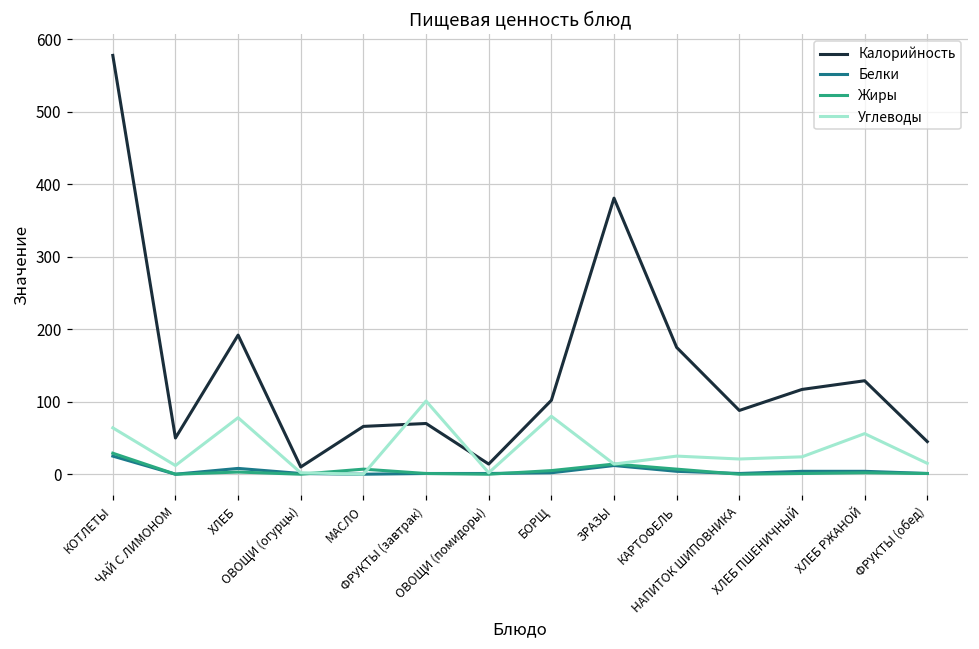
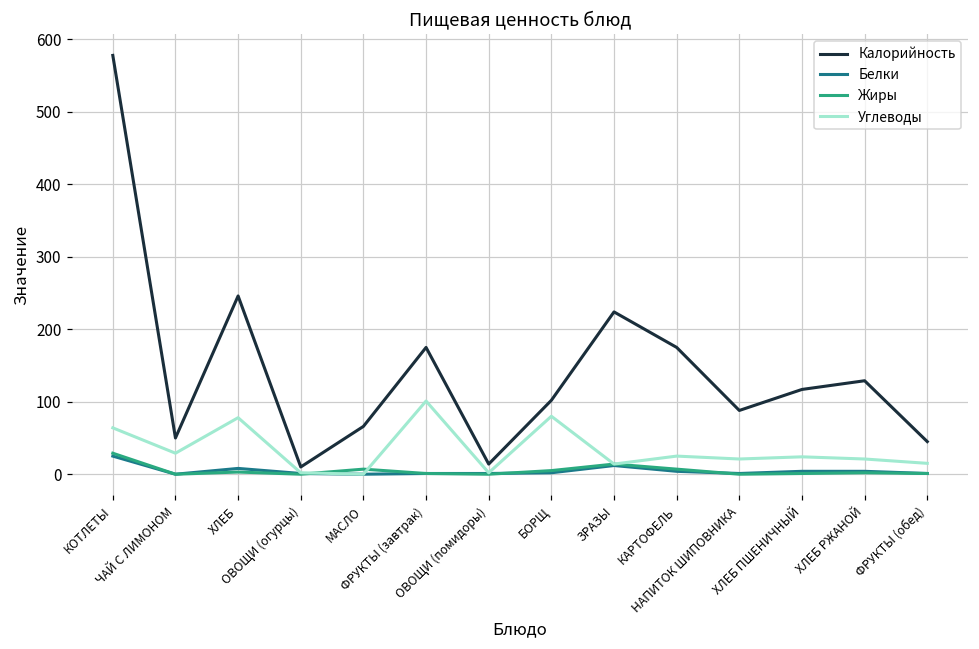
  {
    "Калорийность": {
      "КОТЛЕТЫ": 580,
      "ЧАЙ С ЛИМОНОМ": 50,
-     "ХЛЕБ": 190,
+     "ХЛЕБ": 250,
      "ОВОЩИ (огурцы)": 10,
      "МАСЛО": 70,
-     "ФРУКТЫ (завтрак)": 70,
+     "ФРУКТЫ (завтрак)": 180,
      "ОВОЩИ (помидоры)": 10,
      "БОРЩ": 100,
-     "ЗРАЗЫ": 380,
+     "ЗРАЗЫ": 220,
      "КАРТОФЕЛЬ": 180,
      "НАПИТОК ШИПОВНИКА": 90,
      "ХЛЕБ ПШЕНИЧНЫЙ": 120,
      "ХЛЕБ РЖАНОЙ": 130,
      "ФРУКТЫ (обед)": 50
    },
    "Углеводы": {
      "КОТЛЕТЫ": 60,
-     "ЧАЙ С ЛИМОНОМ": 10,
+     "ЧАЙ С ЛИМОНОМ": 30,
      "ХЛЕБ": 80,
      "ФРУКТЫ (завтрак)": 100,
      "БОРЩ": 80,
      "КАРТОФЕЛЬ": 30,
      "НАПИТОК ШИПОВНИКА": 20,
      "ХЛЕБ ПШЕНИЧНЫЙ": 20,
-     "ХЛЕБ РЖАНОЙ": 60,
+     "ХЛЕБ РЖАНОЙ": 20,
      "ФРУКТЫ (обед)": 20
    }
  }
